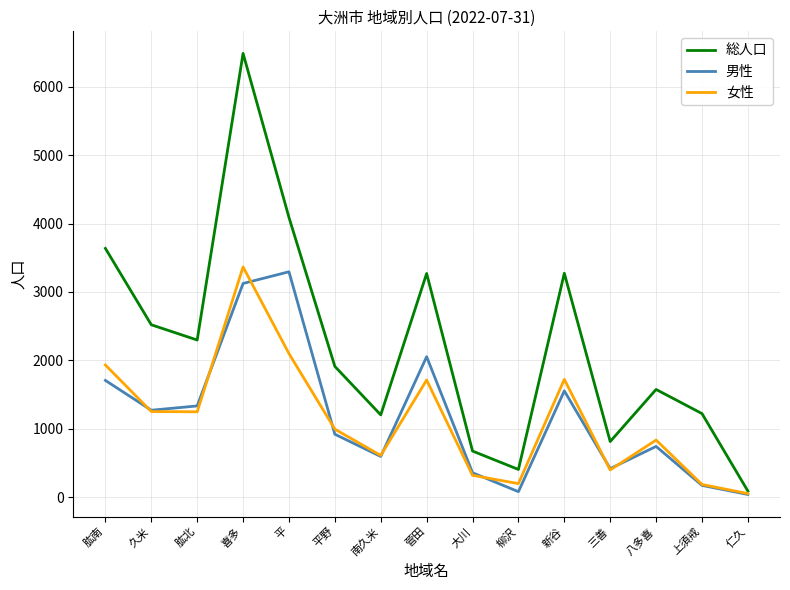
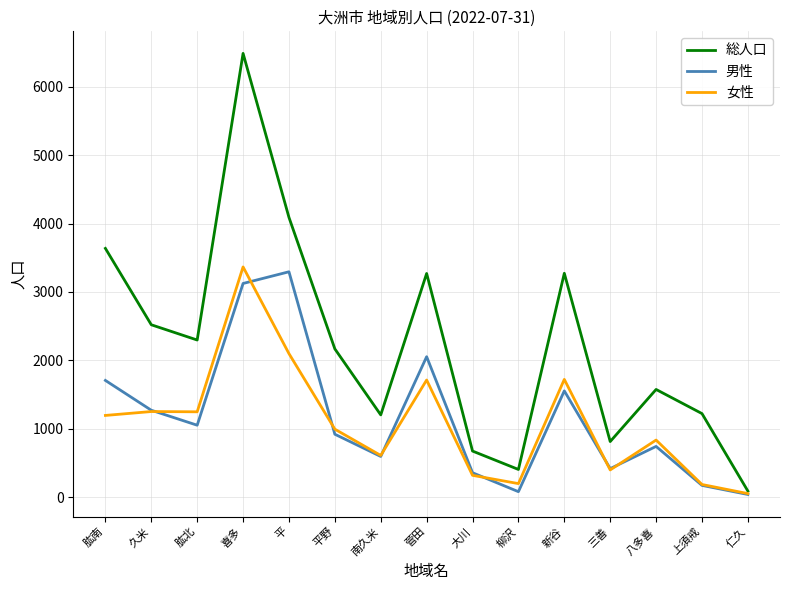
  {
    "総人口": {
      "肱南": 3600,
      "久米": 2500,
      "肱北": 2300,
      "喜多": 6500,
      "平": 4100,
-     "平野": 1900,
+     "平野": 2200,
      "南久米": 1200,
      "菅田": 3300,
      "大川": 700,
      "柳沢": 400,
      "新谷": 3300,
      "三善": 800,
      "八多喜": 1600,
      "上須戒": 1200
    },
    "男性": {
      "肱南": 1700,
-     "肱北": 1300,
+     "肱北": 1100,
      "喜多": 3100,
      "平": 3300,
      "平野": 900,
      "菅田": 2100,
      "大川": 400,
      "柳沢": 100,
      "新谷": 1600,
      "八多喜": 700
    },
    "女性": {
-     "肱南": 1900,
+     "肱南": 1200,
      "肱北": 1200,
      "喜多": 3400,
      "平": 2100,
      "平野": 1000,
      "菅田": 1700,
      "大川": 300,
      "柳沢": 200,
      "新谷": 1700,
      "八多喜": 800
    }
  }
